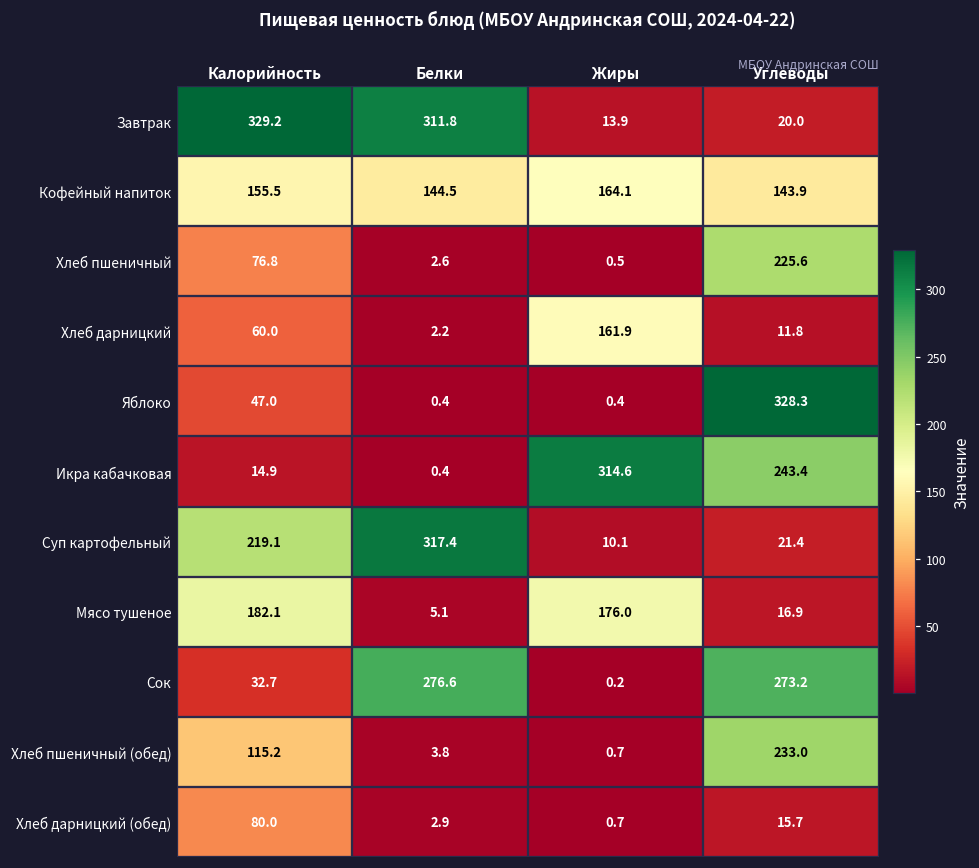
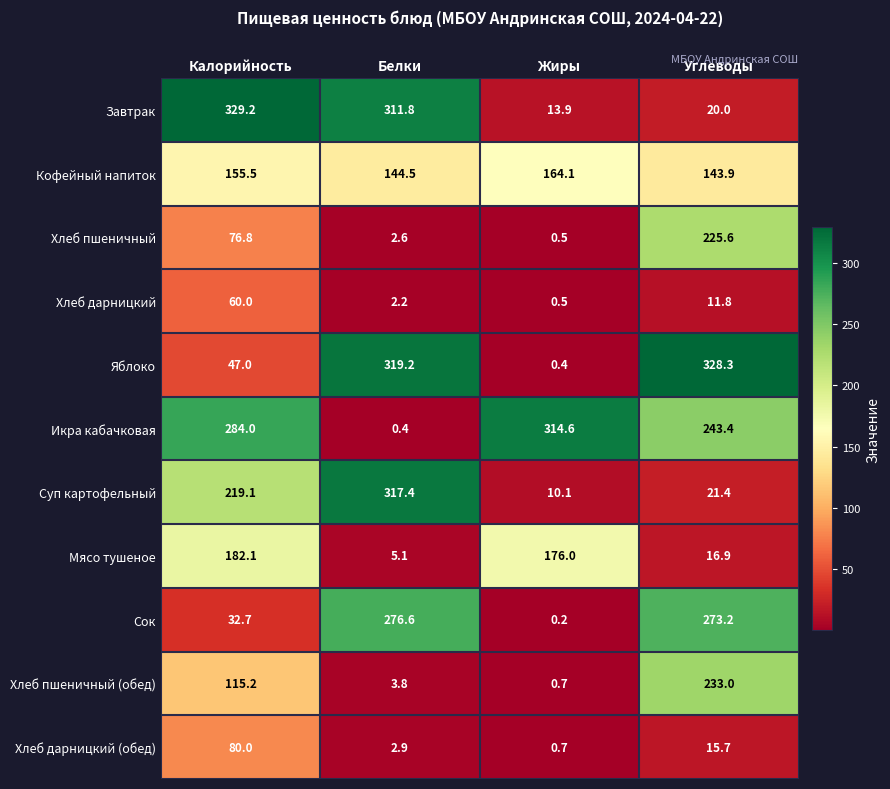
  {
    "Завтрак": {
      "Калорийность": 329.2,
      "Белки": 311.8,
      "Жиры": 13.9,
      "Углеводы": 20.0
    },
    "Кофейный напиток": {
      "Калорийность": 155.5,
      "Белки": 144.5,
      "Жиры": 164.1,
      "Углеводы": 143.9
    },
    "Хлеб пшеничный": {
      "Калорийность": 76.8,
      "Белки": 2.6,
      "Жиры": 0.5,
      "Углеводы": 225.6
    },
    "Хлеб дарницкий": {
      "Калорийность": 60.0,
      "Белки": 2.2,
-     "Жиры": 161.9,
+     "Жиры": 0.5,
      "Углеводы": 11.8
    },
    "Яблоко": {
      "Калорийность": 47.0,
-     "Белки": 0.4,
+     "Белки": 319.2,
      "Жиры": 0.4,
      "Углеводы": 328.3
    },
    "Икра кабачковая": {
-     "Калорийность": 14.9,
+     "Калорийность": 284.0,
      "Белки": 0.4,
      "Жиры": 314.6,
      "Углеводы": 243.4
    },
    "Суп картофельный": {
      "Калорийность": 219.1,
      "Белки": 317.4,
      "Жиры": 10.1,
      "Углеводы": 21.4
    },
    "Мясо тушеное": {
      "Калорийность": 182.1,
      "Белки": 5.1,
      "Жиры": 176.0,
      "Углеводы": 16.9
    },
    "Сок": {
      "Калорийность": 32.7,
      "Белки": 276.6,
      "Жиры": 0.2,
      "Углеводы": 273.2
    },
    "Хлеб пшеничный (обед)": {
      "Калорийность": 115.2,
      "Белки": 3.8,
      "Жиры": 0.7,
      "Углеводы": 233.0
    },
    "Хлеб дарницкий (обед)": {
      "Калорийность": 80.0,
      "Белки": 2.9,
      "Жиры": 0.7,
      "Углеводы": 15.7
    }
  }
